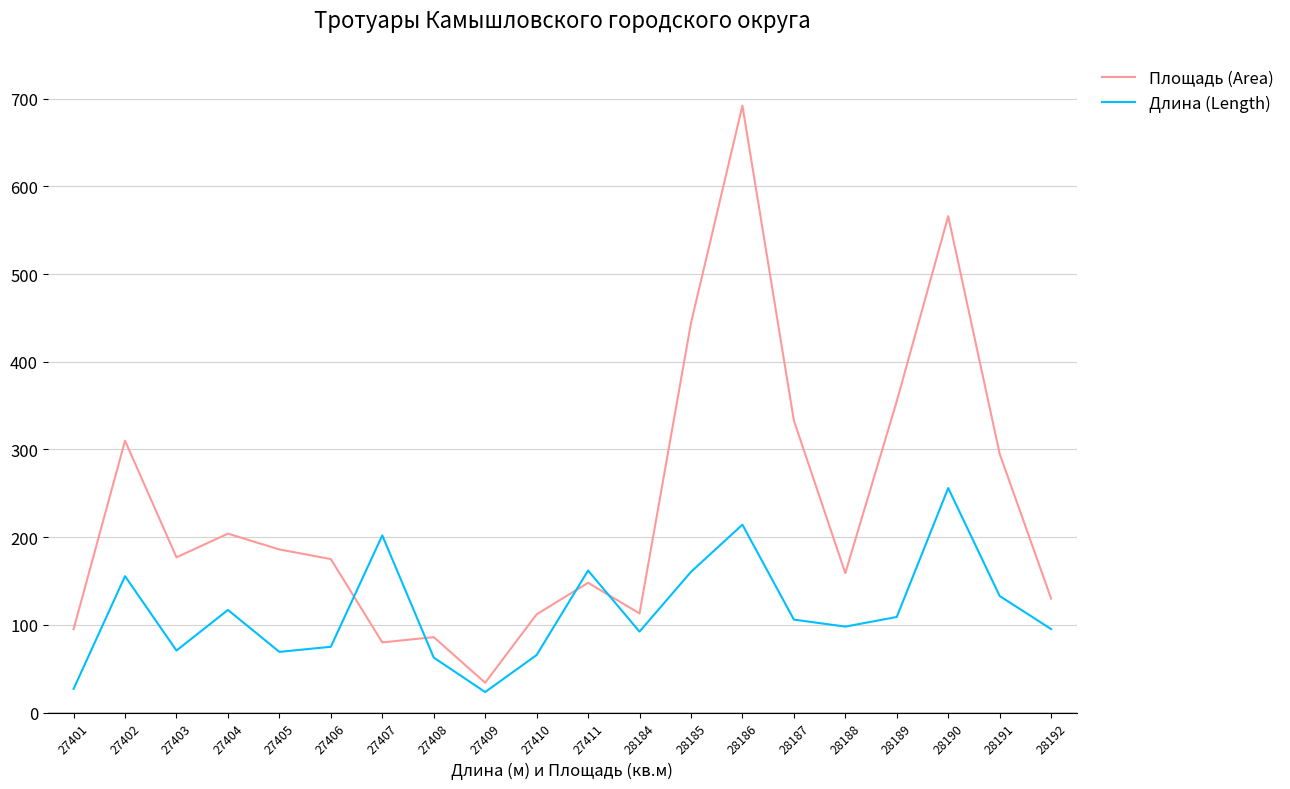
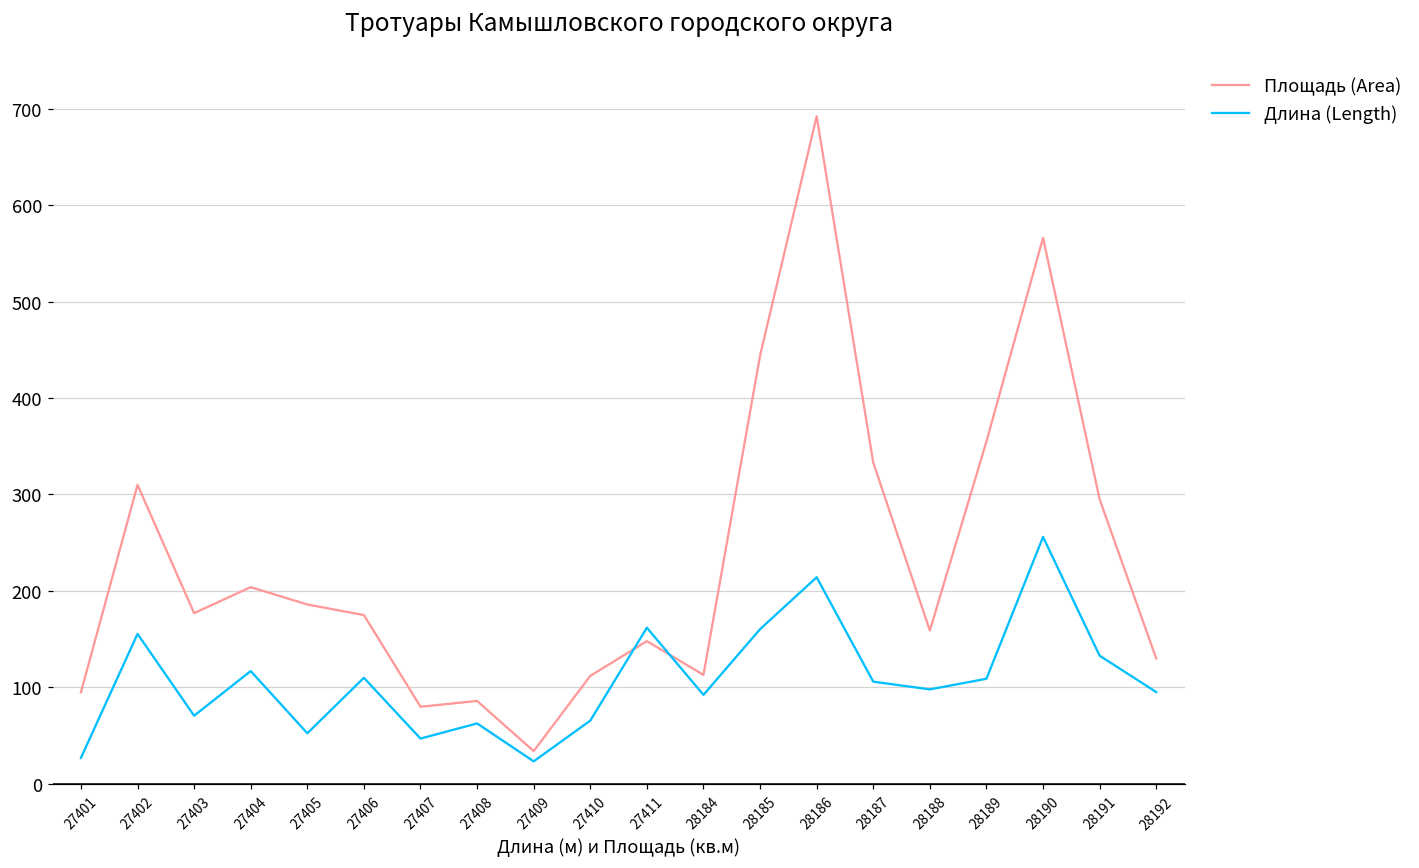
  {
    "Площадь (Area)": {
      "27401": 100,
      "27402": 310,
      "27403": 180,
      "27404": 200,
      "27405": 190,
      "27406": 180,
      "27407": 80,
      "27408": 90,
      "27409": 30,
      "27410": 110,
      "27411": 150,
      "28184": 110,
      "28185": 440,
      "28186": 690,
      "28187": 330,
      "28188": 160,
      "28189": 360,
      "28190": 570,
      "28191": 300,
      "28192": 130
    },
    "Длина (Length)": {
      "27401": 30,
      "27402": 160,
      "27403": 70,
      "27404": 120,
-     "27405": 70,
-     "27406": 80,
-     "27407": 200,
+     "27405": 50,
+     "27406": 110,
+     "27407": 50,
      "27408": 60,
      "27409": 20,
      "27410": 70,
      "27411": 160,
      "28184": 90,
      "28185": 160,
      "28186": 210,
      "28187": 110,
      "28188": 100,
      "28189": 110,
      "28190": 260,
      "28191": 130,
      "28192": 100
    }
  }
